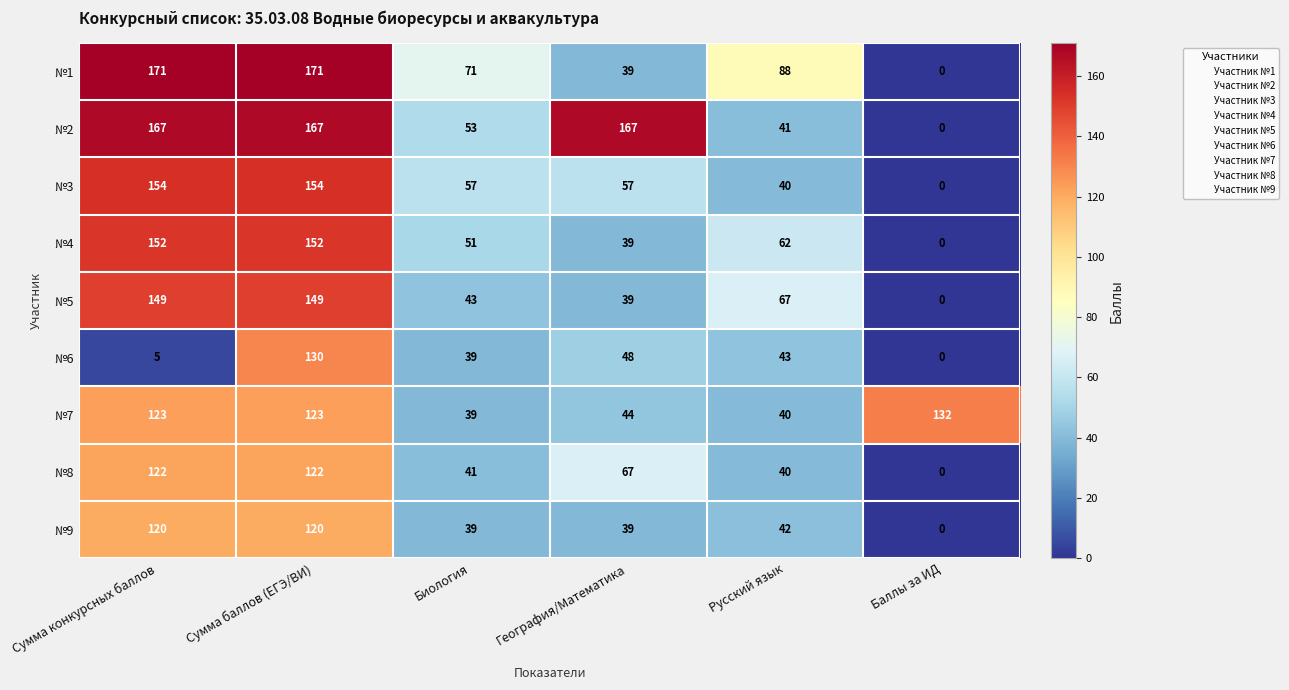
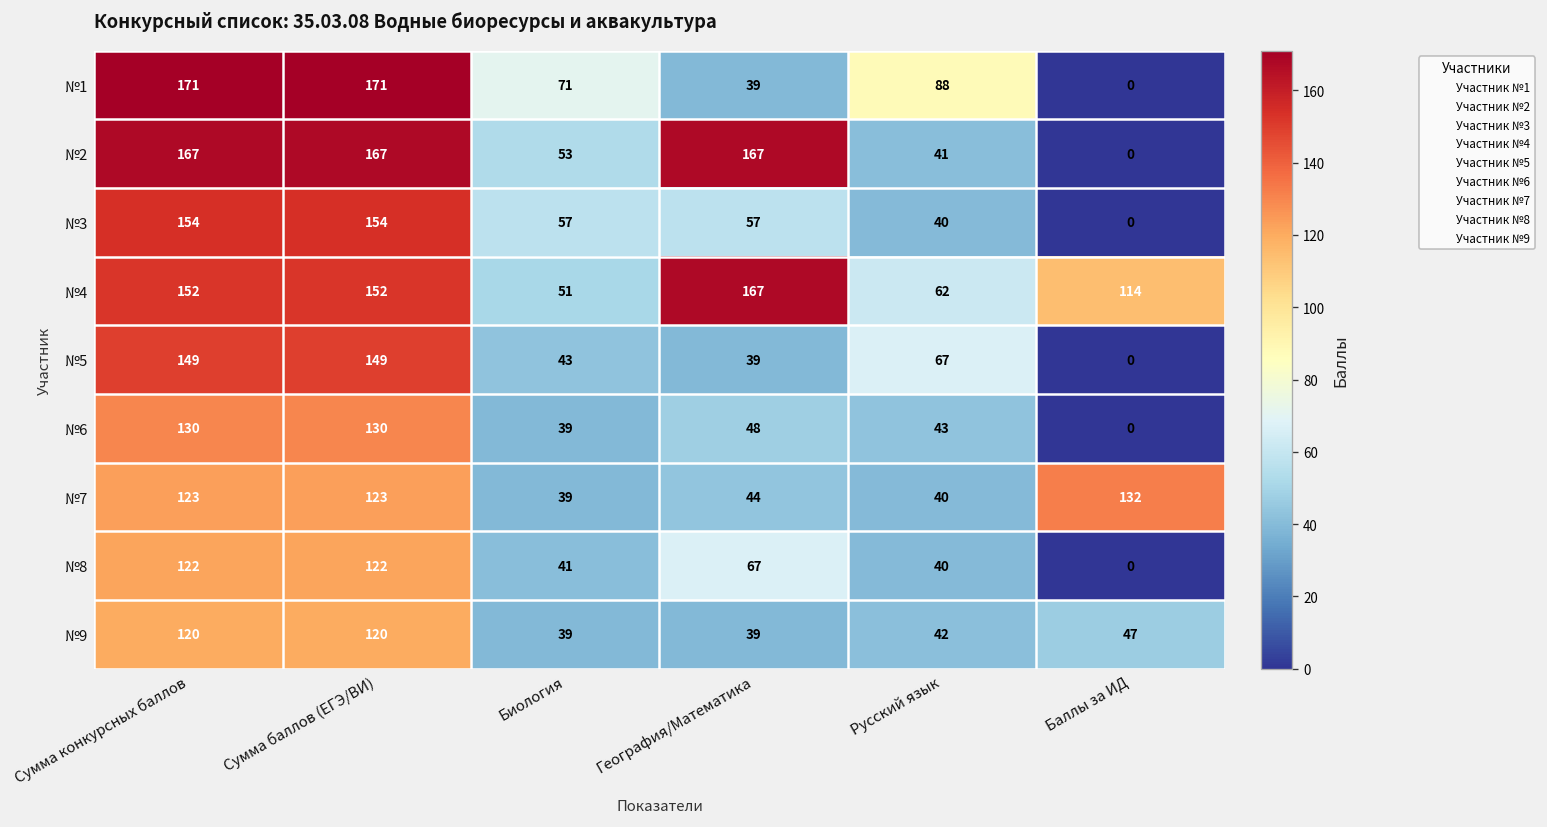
  {
    "№1": {
      "Сумма конкурсных баллов": 171,
      "Сумма баллов (ЕГЭ/ВИ)": 171,
      "Биология": 71,
      "География/Математика": 39,
      "Русский язык": 88,
      "Баллы за ИД": 0
    },
    "№2": {
      "Сумма конкурсных баллов": 167,
      "Сумма баллов (ЕГЭ/ВИ)": 167,
      "Биология": 53,
      "География/Математика": 167,
      "Русский язык": 41,
      "Баллы за ИД": 0
    },
    "№3": {
      "Сумма конкурсных баллов": 154,
      "Сумма баллов (ЕГЭ/ВИ)": 154,
      "Биология": 57,
      "География/Математика": 57,
      "Русский язык": 40,
      "Баллы за ИД": 0
    },
    "№4": {
      "Сумма конкурсных баллов": 152,
      "Сумма баллов (ЕГЭ/ВИ)": 152,
      "Биология": 51,
-     "География/Математика": 39,
+     "География/Математика": 167,
      "Русский язык": 62,
-     "Баллы за ИД": 0
+     "Баллы за ИД": 114
    },
    "№5": {
      "Сумма конкурсных баллов": 149,
      "Сумма баллов (ЕГЭ/ВИ)": 149,
      "Биология": 43,
      "География/Математика": 39,
      "Русский язык": 67,
      "Баллы за ИД": 0
    },
    "№6": {
-     "Сумма конкурсных баллов": 5,
+     "Сумма конкурсных баллов": 130,
      "Сумма баллов (ЕГЭ/ВИ)": 130,
      "Биология": 39,
      "География/Математика": 48,
      "Русский язык": 43,
      "Баллы за ИД": 0
    },
    "№7": {
      "Сумма конкурсных баллов": 123,
      "Сумма баллов (ЕГЭ/ВИ)": 123,
      "Биология": 39,
      "География/Математика": 44,
      "Русский язык": 40,
      "Баллы за ИД": 132
    },
    "№8": {
      "Сумма конкурсных баллов": 122,
      "Сумма баллов (ЕГЭ/ВИ)": 122,
      "Биология": 41,
      "География/Математика": 67,
      "Русский язык": 40,
      "Баллы за ИД": 0
    },
    "№9": {
      "Сумма конкурсных баллов": 120,
      "Сумма баллов (ЕГЭ/ВИ)": 120,
      "Биология": 39,
      "География/Математика": 39,
      "Русский язык": 42,
-     "Баллы за ИД": 0
+     "Баллы за ИД": 47
    }
  }
